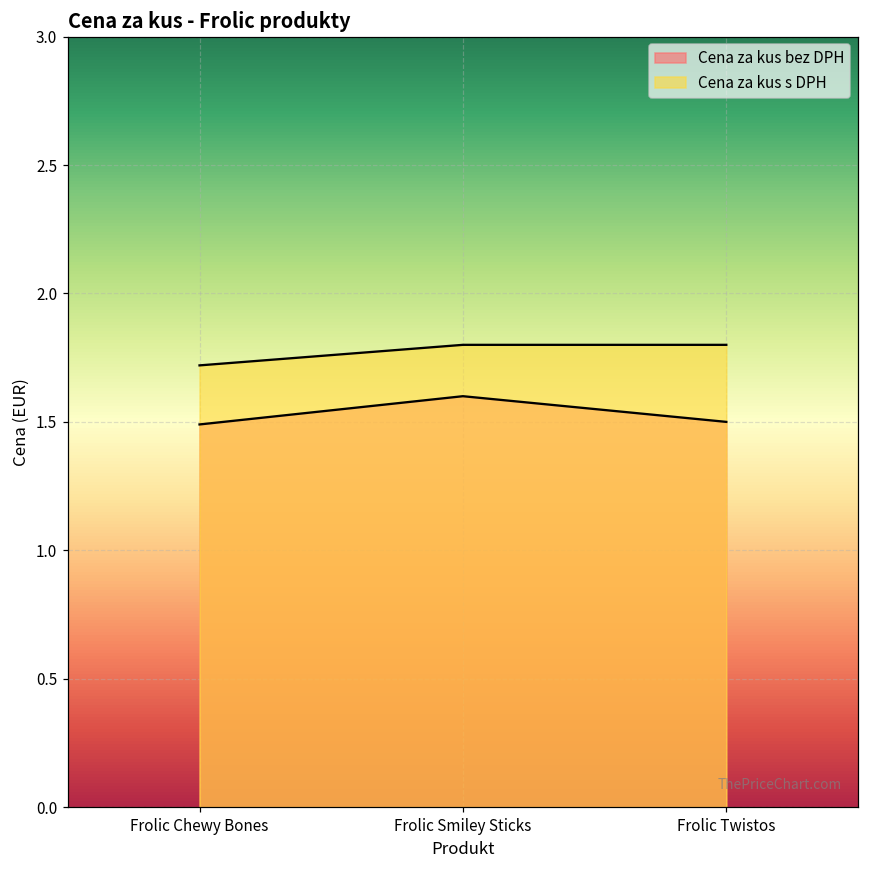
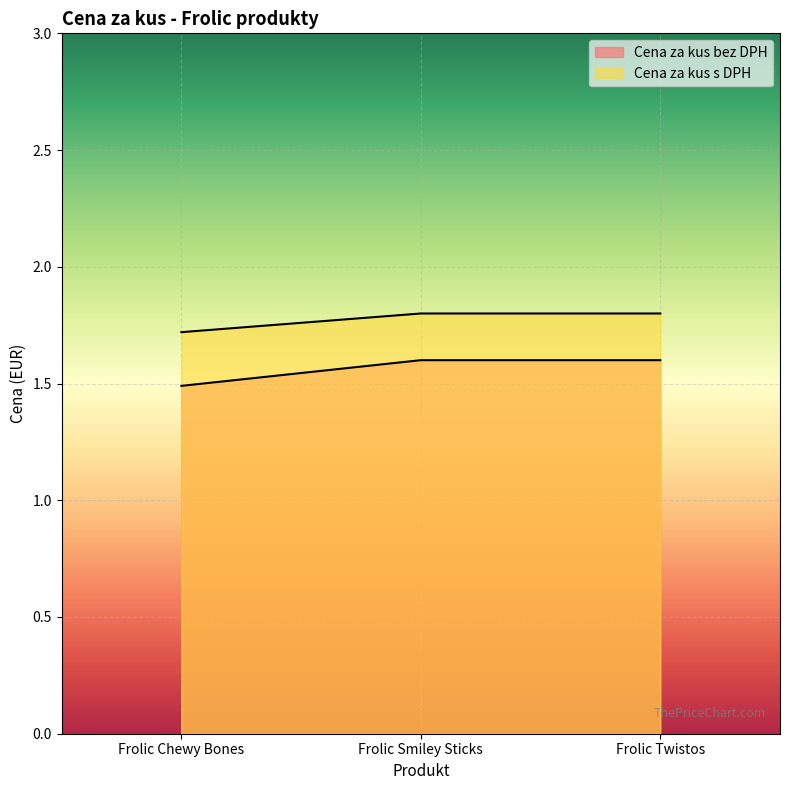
  {
    "Cena za kus bez DPH": {
      "Frolic Chewy Bones": 1.5,
      "Frolic Smiley Sticks": 1.6,
-     "Frolic Twistos": 1.5
+     "Frolic Twistos": 1.6
    },
    "Cena za kus s DPH": {
      "Frolic Chewy Bones": 1.72,
      "Frolic Smiley Sticks": 1.8,
      "Frolic Twistos": 1.8
    }
  }
